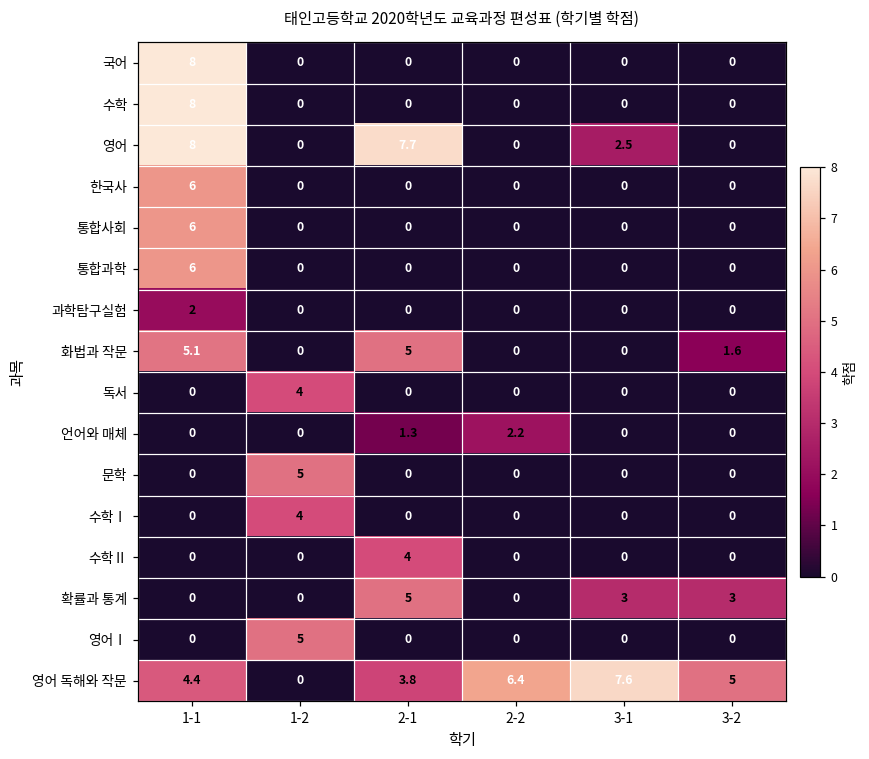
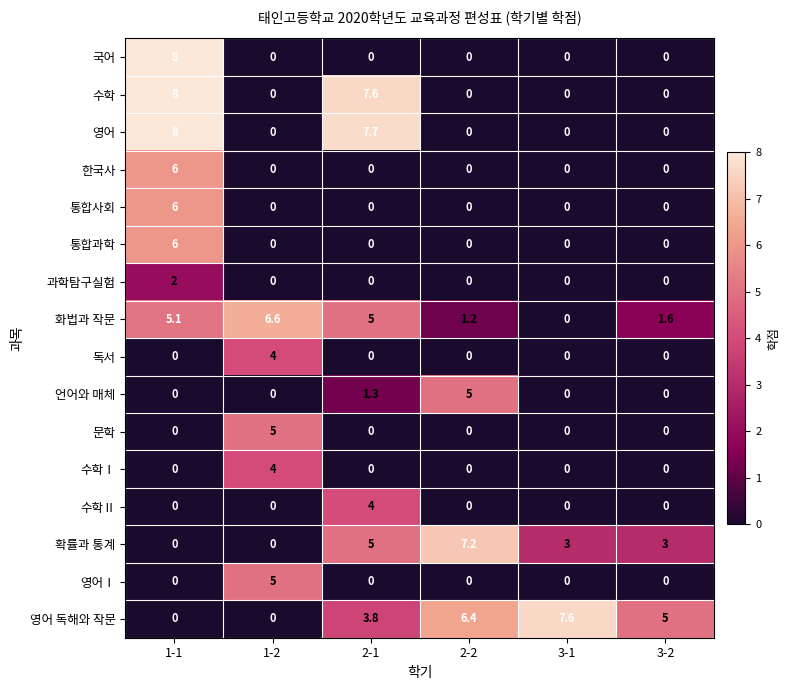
  {
    "국어": {
      "1-2": 0,
      "2-1": 0,
      "2-2": 0,
      "3-1": 0,
      "3-2": 0
    },
    "수학": {
      "1-2": 0,
-     "2-1": 0,
+     "2-1": 7.6,
      "2-2": 0,
      "3-1": 0,
      "3-2": 0
    },
    "영어": {
      "1-2": 0,
      "2-1": 7.7,
      "2-2": 0,
-     "3-1": 2.5,
+     "3-1": 0,
      "3-2": 0
    },
    "한국사": {
      "1-1": 6,
      "1-2": 0,
      "2-1": 0,
      "2-2": 0,
      "3-1": 0,
      "3-2": 0
    },
    "통합사회": {
      "1-1": 6,
      "1-2": 0,
      "2-1": 0,
      "2-2": 0,
      "3-1": 0,
      "3-2": 0
    },
    "통합과학": {
      "1-1": 6,
      "1-2": 0,
      "2-1": 0,
      "2-2": 0,
      "3-1": 0,
      "3-2": 0
    },
    "과학탐구실험": {
      "1-1": 2,
      "1-2": 0,
      "2-1": 0,
      "2-2": 0,
      "3-1": 0,
      "3-2": 0
    },
    "화법과 작문": {
      "1-1": 5.1,
-     "1-2": 0,
+     "1-2": 6.6,
      "2-1": 5,
-     "2-2": 0,
+     "2-2": 1.2,
      "3-1": 0,
      "3-2": 1.6
    },
    "독서": {
      "1-1": 0,
      "1-2": 4,
      "2-1": 0,
      "2-2": 0,
      "3-1": 0,
      "3-2": 0
    },
    "언어와 매체": {
      "1-1": 0,
      "1-2": 0,
      "2-1": 1.3,
-     "2-2": 2.2,
+     "2-2": 5,
      "3-1": 0,
      "3-2": 0
    },
    "문학": {
      "1-1": 0,
      "1-2": 5,
      "2-1": 0,
      "2-2": 0,
      "3-1": 0,
      "3-2": 0
    },
    "수학Ⅰ": {
      "1-1": 0,
      "1-2": 4,
      "2-1": 0,
      "2-2": 0,
      "3-1": 0,
      "3-2": 0
    },
    "수학Ⅱ": {
      "1-1": 0,
      "1-2": 0,
      "2-1": 4,
      "2-2": 0,
      "3-1": 0,
      "3-2": 0
    },
    "확률과 통계": {
      "1-1": 0,
      "1-2": 0,
      "2-1": 5,
-     "2-2": 0,
+     "2-2": 7.2,
      "3-1": 3,
      "3-2": 3
    },
    "영어Ⅰ": {
      "1-1": 0,
      "1-2": 5,
      "2-1": 0,
      "2-2": 0,
      "3-1": 0,
      "3-2": 0
    },
    "영어 독해와 작문": {
-     "1-1": 4.4,
+     "1-1": 0,
      "1-2": 0,
      "2-1": 3.8,
      "2-2": 6.4,
      "3-1": 7.6,
      "3-2": 5
    }
  }
